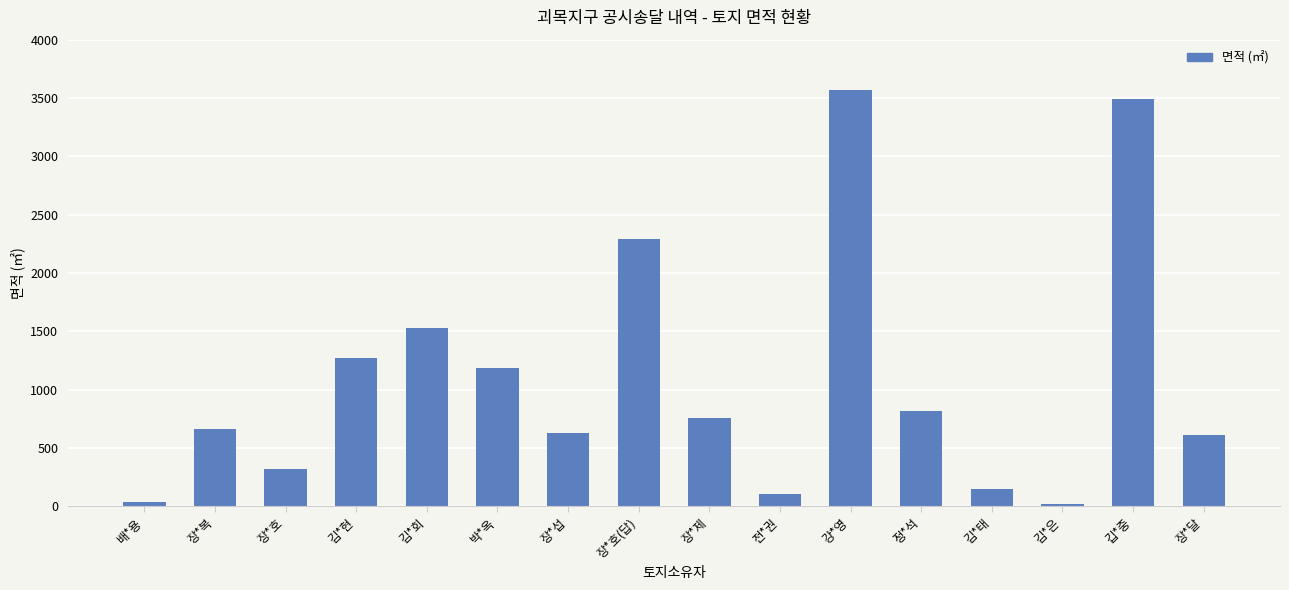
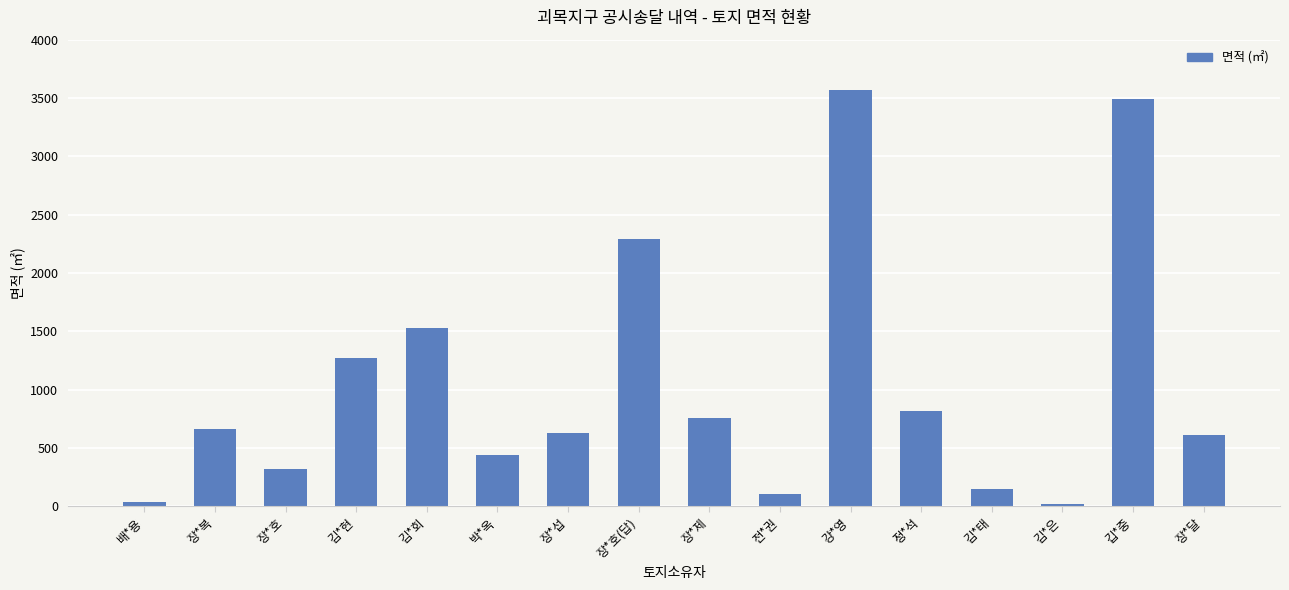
  {
    "배*용": 40,
    "장*복": 670,
    "장*호": 320,
    "김*현": 1270,
    "김*회": 1530,
-   "박*옥": 1190,
+   "박*옥": 440,
    "장*섭": 630,
    "장*호(답)": 2290,
    "장*제": 750,
    "전*권": 110,
    "강*영": 3570,
    "정*석": 820,
    "김*태": 150,
    "깁*중": 3490,
    "장*달": 610
  }
